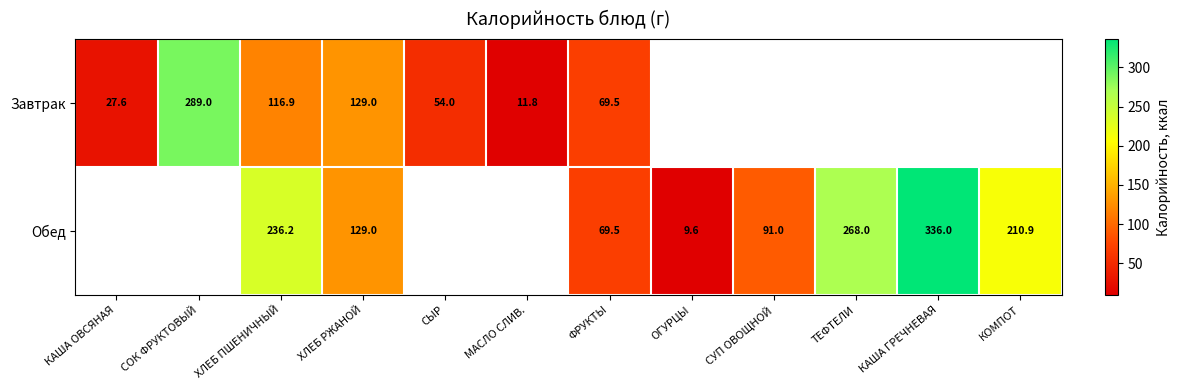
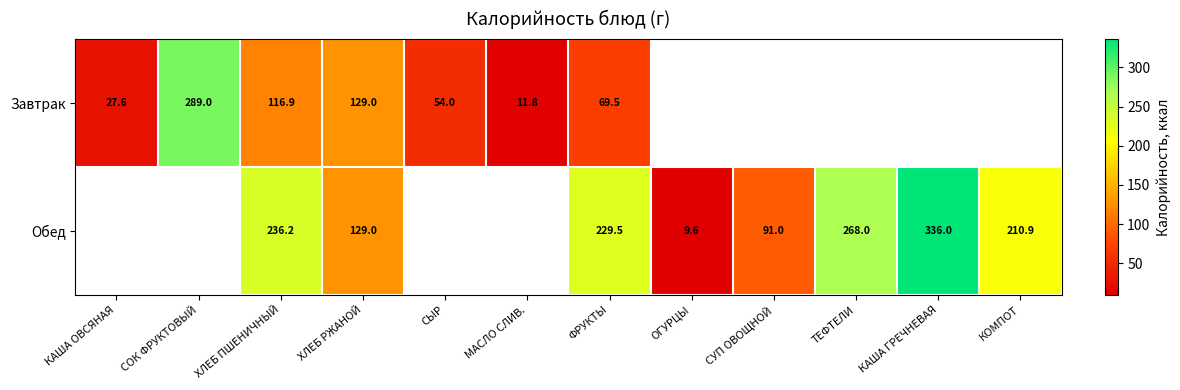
  {
    "Завтрак": {
      "КАША ОВСЯНАЯ": 27.6,
      "СОК ФРУКТОВЫЙ": 289.0,
      "ХЛЕБ ПШЕНИЧНЫЙ": 116.9,
      "ХЛЕБ РЖАНОЙ": 129.0,
      "СЫР": 54.0,
      "МАСЛО СЛИВ.": 11.8,
      "ФРУКТЫ": 69.5
    },
    "Обед": {
      "ХЛЕБ ПШЕНИЧНЫЙ": 236.2,
      "ХЛЕБ РЖАНОЙ": 129.0,
-     "ФРУКТЫ": 69.5,
+     "ФРУКТЫ": 229.5,
      "ОГУРЦЫ": 9.6,
      "СУП ОВОЩНОЙ": 91.0,
      "ТЕФТЕЛИ": 268.0,
      "КАША ГРЕЧНЕВАЯ": 336.0,
      "КОМПОТ": 210.9
    }
  }
